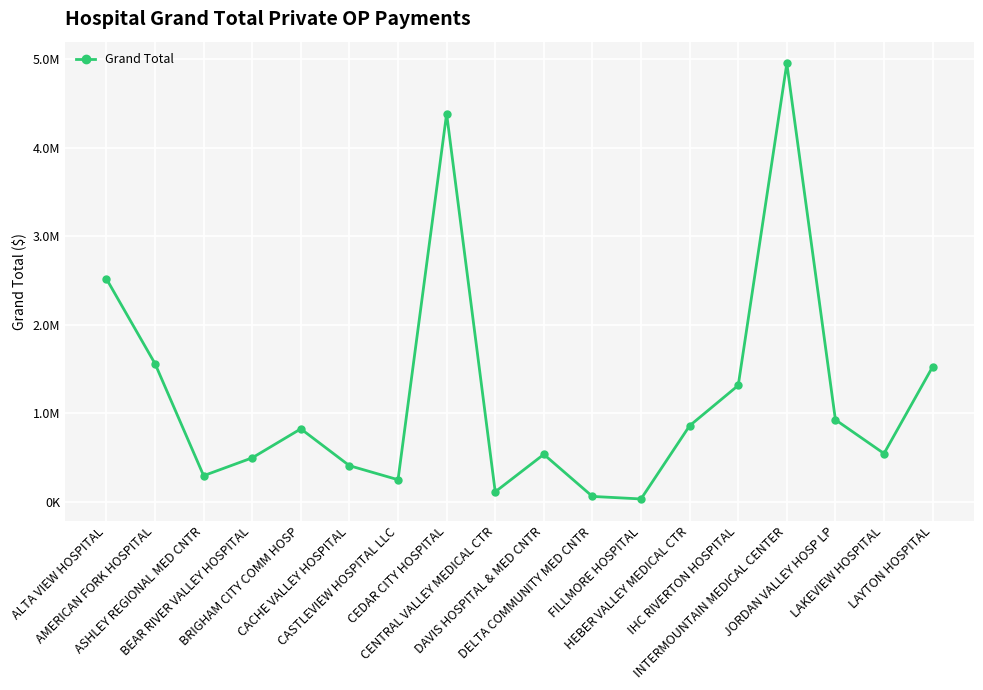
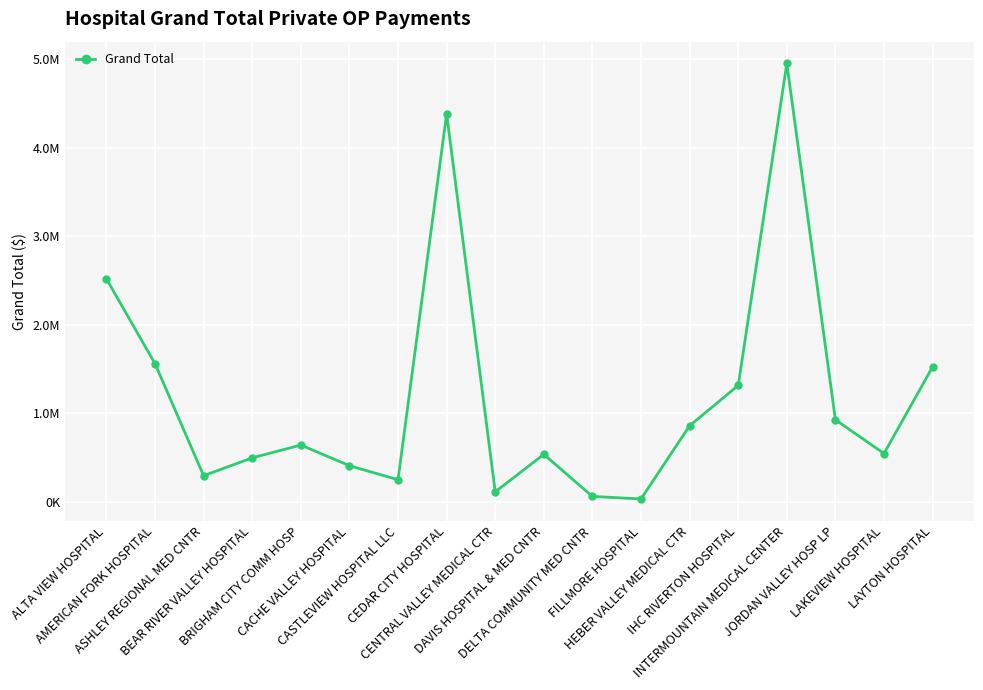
  {
    "ALTA VIEW HOSPITAL": 2500000,
    "AMERICAN FORK HOSPITAL": 1600000,
    "ASHLEY REGIONAL MED CNTR": 300000,
    "BEAR RIVER VALLEY HOSPITAL": 500000,
-   "BRIGHAM CITY COMM HOSP": 800000,
+   "BRIGHAM CITY COMM HOSP": 600000,
    "CACHE VALLEY HOSPITAL": 400000,
    "CASTLEVIEW HOSPITAL LLC": 200000,
    "CEDAR CITY HOSPITAL": 4400000,
    "CENTRAL VALLEY MEDICAL CTR": 100000,
    "DAVIS HOSPITAL & MED CNTR": 500000,
    "DELTA COMMUNITY MED CNTR": 100000,
    "FILLMORE HOSPITAL": 0,
    "HEBER VALLEY MEDICAL CTR": 900000,
    "IHC RIVERTON HOSPITAL": 1300000,
    "INTERMOUNTAIN MEDICAL CENTER": 5000000,
    "JORDAN VALLEY HOSP LP": 900000,
    "LAKEVIEW HOSPITAL": 500000,
    "LAYTON HOSPITAL": 1500000
  }
